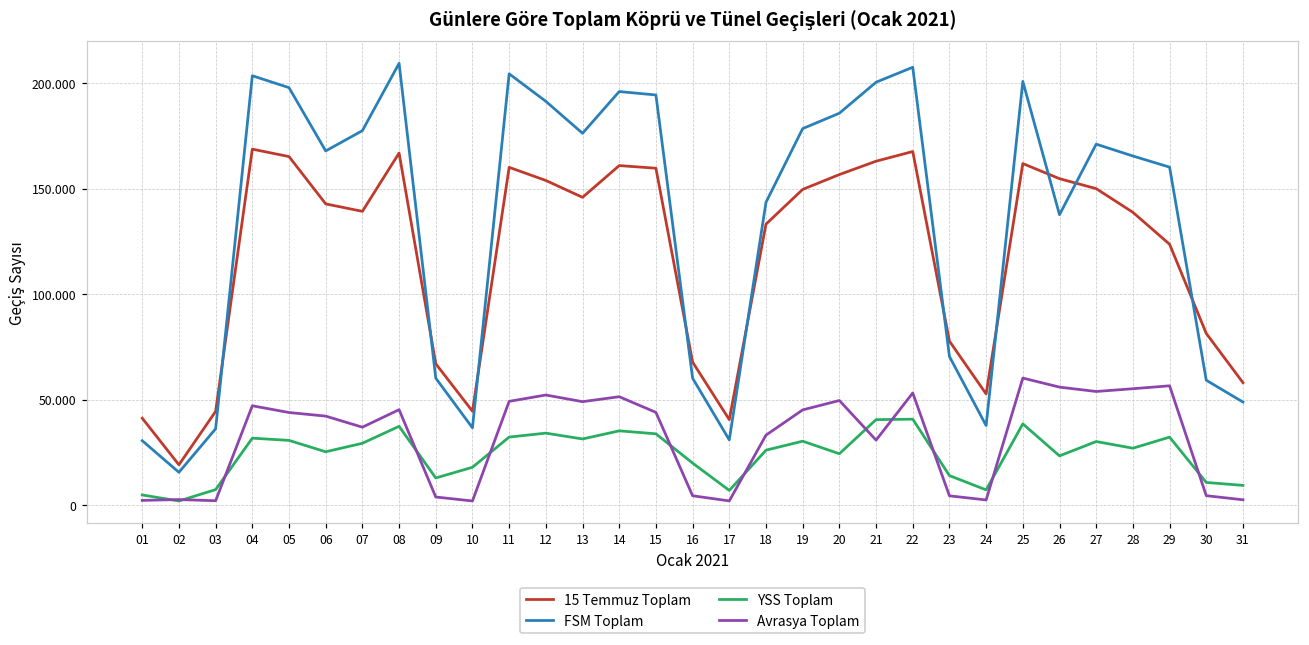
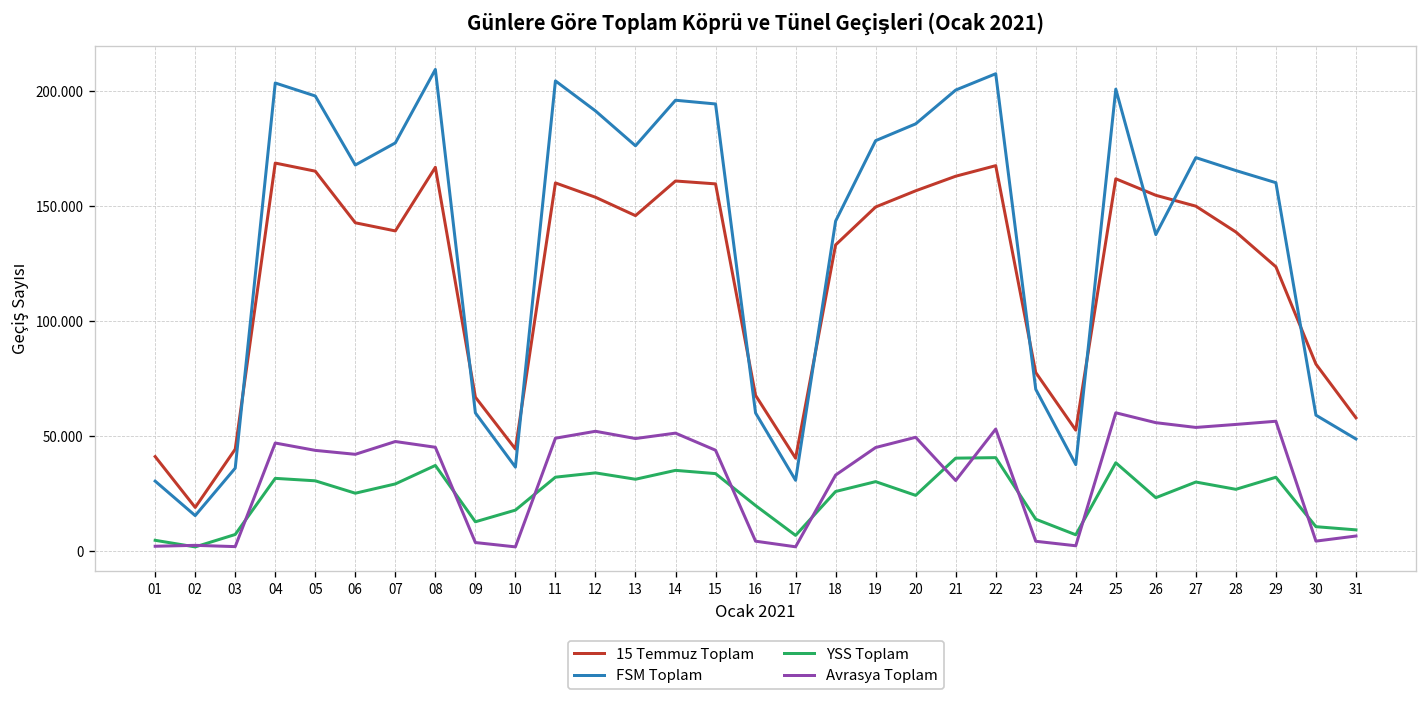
  {
    "15 Temmuz Toplam": {
      "01": 41,
      "02": 19,
      "03": 44,
      "04": 169,
      "05": 165,
      "06": 143,
      "07": 139,
      "08": 167,
      "09": 67,
      "10": 45,
      "11": 160,
      "12": 154,
      "13": 146,
      "14": 161,
      "15": 160,
      "16": 68,
      "17": 41,
      "18": 133,
      "19": 150,
      "20": 157,
      "21": 163,
      "22": 168,
      "23": 78,
      "24": 53,
      "25": 162,
      "26": 155,
      "27": 150,
      "28": 139,
      "29": 124,
      "30": 81,
      "31": 58
    },
    "FSM Toplam": {
      "01": 31,
      "02": 16,
      "03": 36,
      "04": 204,
      "05": 198,
      "06": 168,
      "07": 178,
      "08": 209,
      "09": 60,
      "10": 37,
      "11": 204,
      "12": 191,
      "13": 176,
      "14": 196,
      "15": 194,
      "16": 60,
      "17": 31,
      "18": 144,
      "19": 178,
      "20": 186,
      "21": 200,
      "22": 208,
      "23": 70,
      "24": 38,
      "25": 201,
      "26": 138,
      "27": 171,
      "28": 165,
      "29": 160,
      "30": 59,
      "31": 49
    },
    "YSS Toplam": {
      "01": 5,
      "03": 7,
      "04": 32,
      "05": 31,
      "06": 25,
      "07": 29,
      "08": 37,
      "09": 13,
      "10": 18,
      "11": 32,
      "12": 34,
      "13": 31,
      "14": 35,
      "15": 34,
      "16": 20,
      "17": 7,
      "18": 26,
      "19": 30,
      "20": 24,
      "21": 41,
      "22": 41,
      "23": 14,
      "24": 7,
      "25": 39,
      "26": 23,
      "27": 30,
      "28": 27,
      "29": 32,
      "30": 11,
      "31": 9
    },
    "Avrasya Toplam": {
      "01": 2,
      "03": 2,
      "04": 47,
      "05": 44,
      "06": 42,
-     "07": 37,
+     "07": 48,
      "08": 45,
      "09": 4,
      "10": 2,
      "11": 49,
      "12": 52,
      "13": 49,
      "14": 51,
      "15": 44,
      "16": 4,
      "17": 2,
      "18": 33,
      "19": 45,
      "20": 50,
      "21": 31,
      "22": 53,
      "23": 4,
      "24": 2,
      "25": 60,
      "26": 56,
      "27": 54,
      "28": 55,
      "29": 57,
      "30": 4,
-     "31": 3
+     "31": 7
    }
  }
